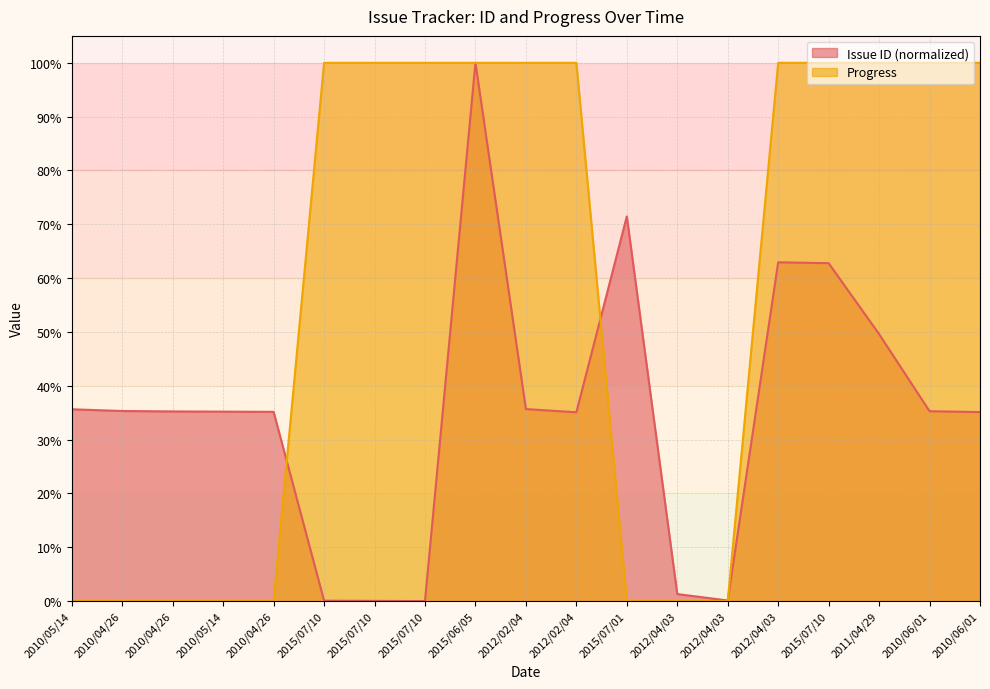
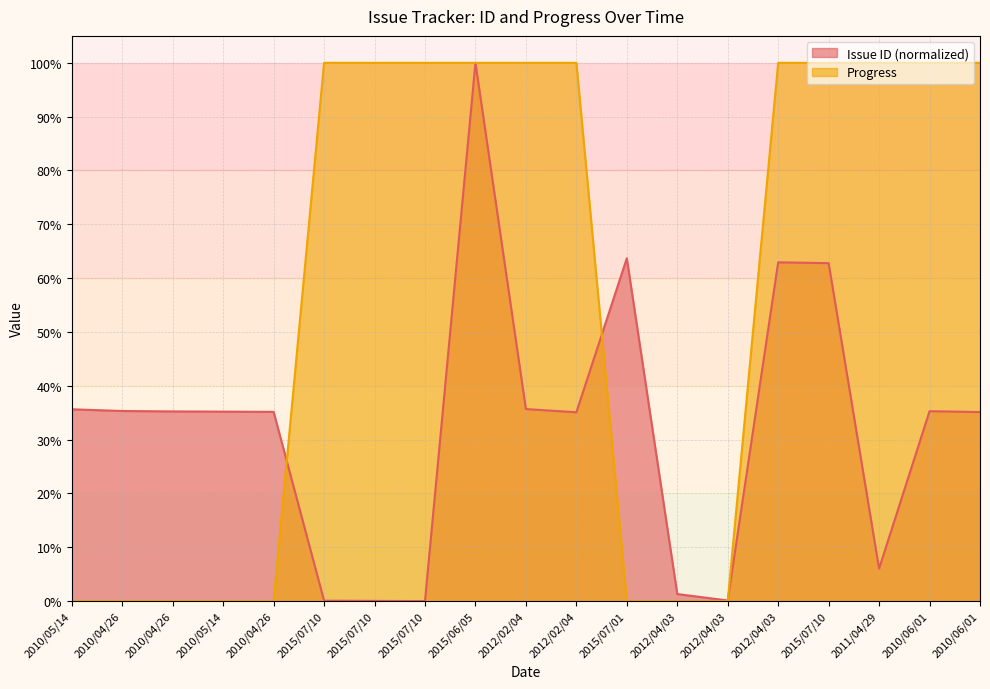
  {
    "Issue ID (normalized)": {
-     "2015/07/01": "71%",
-     "2011/04/29": "50%"
+     "2015/07/01": "64%",
+     "2011/04/29": "6%"
    },
    "Progress": {
      "2015/07/01": "0%"
    }
  }
